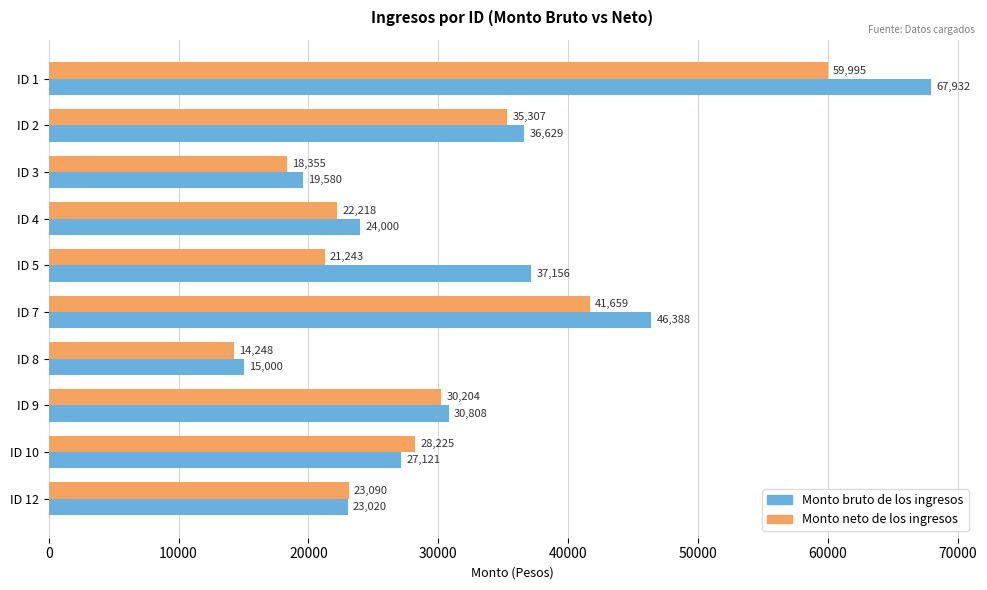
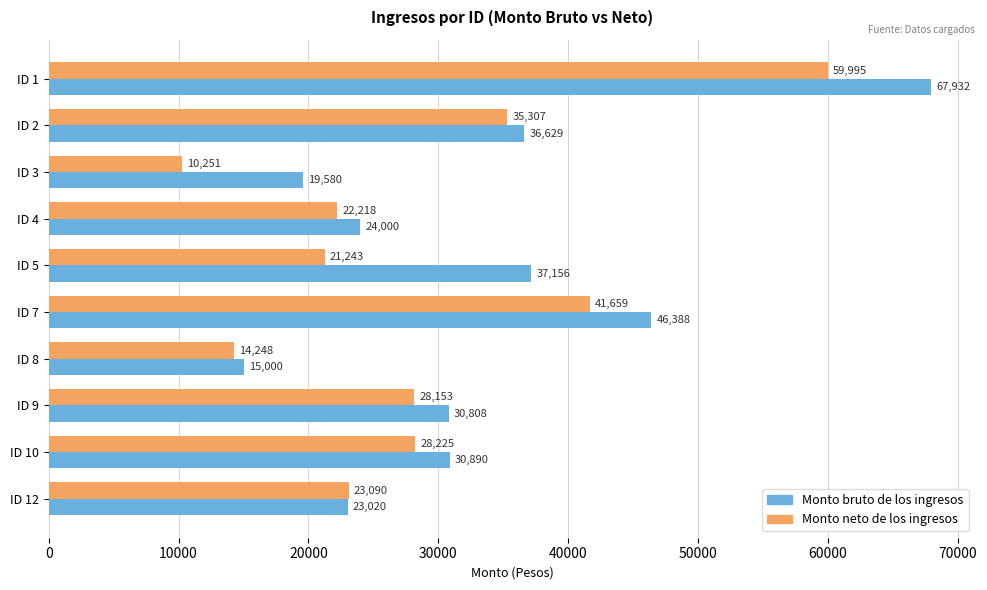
  {
    "Monto bruto de los ingresos": {
      "ID 1": "67,932",
      "ID 2": "36,629",
      "ID 3": "19,580",
      "ID 4": "24,000",
      "ID 5": "37,156",
      "ID 7": "46,388",
      "ID 8": "15,000",
      "ID 9": "30,808",
-     "ID 10": "27,121",
+     "ID 10": "30,890",
      "ID 12": "23,020"
    },
    "Monto neto de los ingresos": {
      "ID 1": "59,995",
      "ID 2": "35,307",
-     "ID 3": "18,355",
+     "ID 3": "10,251",
      "ID 4": "22,218",
      "ID 5": "21,243",
      "ID 7": "41,659",
      "ID 8": "14,248",
-     "ID 9": "30,204",
+     "ID 9": "28,153",
      "ID 10": "28,225",
      "ID 12": "23,090"
    }
  }
